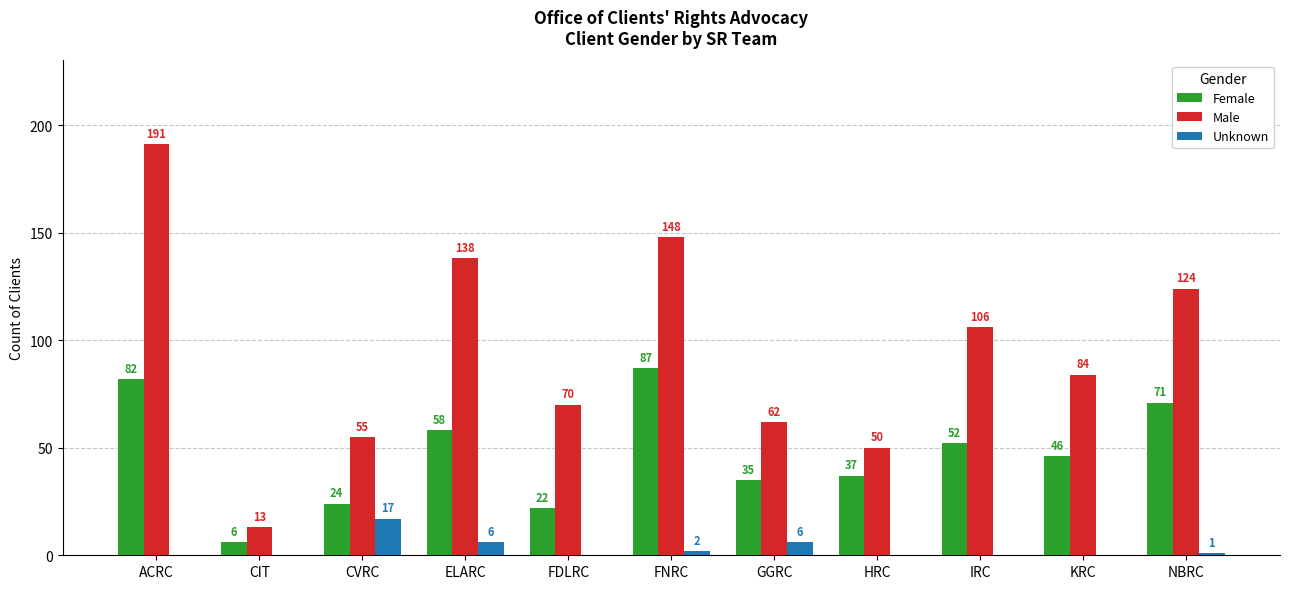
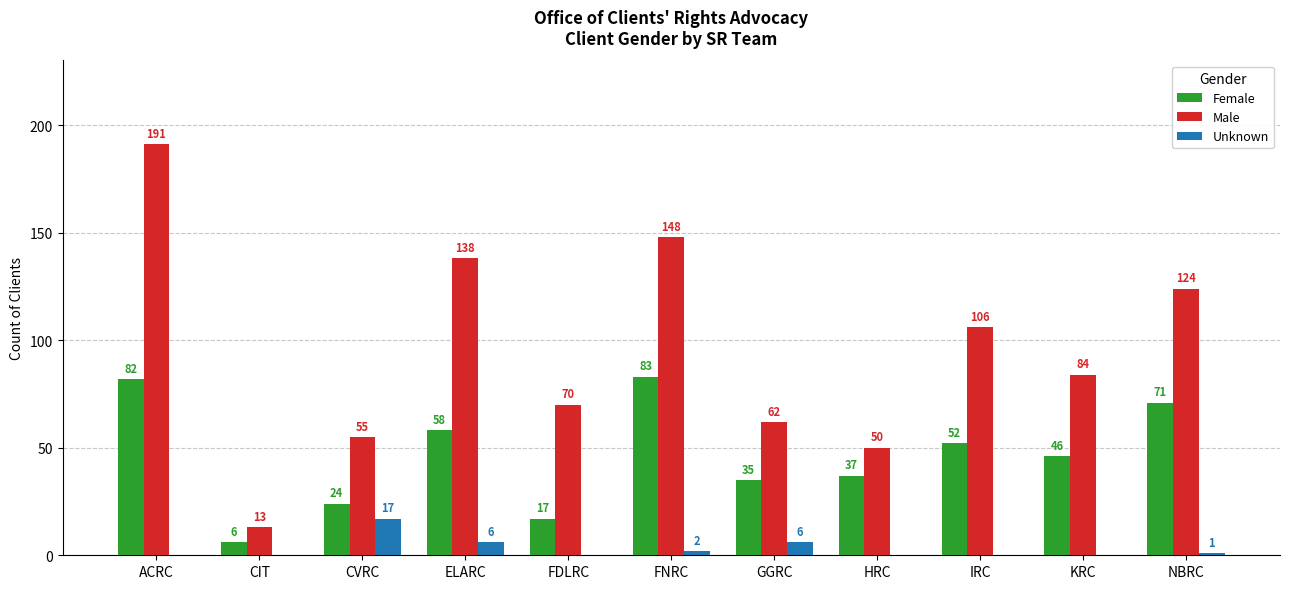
  {
    "Female": {
      "ACRC": 82,
      "CIT": 6,
      "CVRC": 24,
      "ELARC": 58,
-     "FDLRC": 22,
-     "FNRC": 87,
+     "FDLRC": 17,
+     "FNRC": 83,
      "GGRC": 35,
      "HRC": 37,
      "IRC": 52,
      "KRC": 46,
      "NBRC": 71
    },
    "Male": {
      "ACRC": 191,
      "CIT": 13,
      "CVRC": 55,
      "ELARC": 138,
      "FDLRC": 70,
      "FNRC": 148,
      "GGRC": 62,
      "HRC": 50,
      "IRC": 106,
      "KRC": 84,
      "NBRC": 124
    },
    "Unknown": {
      "CVRC": 17,
      "ELARC": 6,
      "FNRC": 2,
      "GGRC": 6,
      "NBRC": 1
    }
  }
